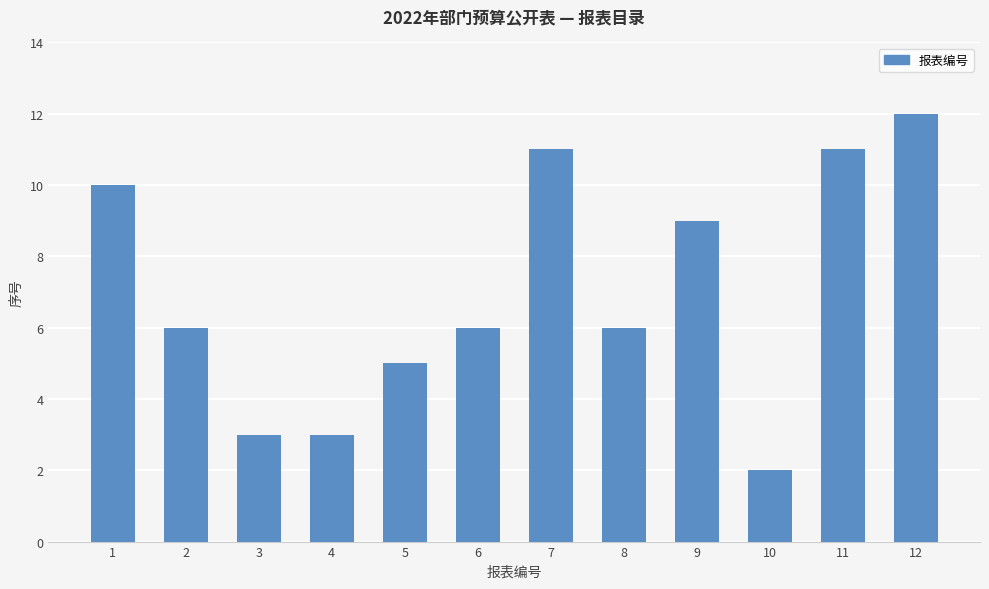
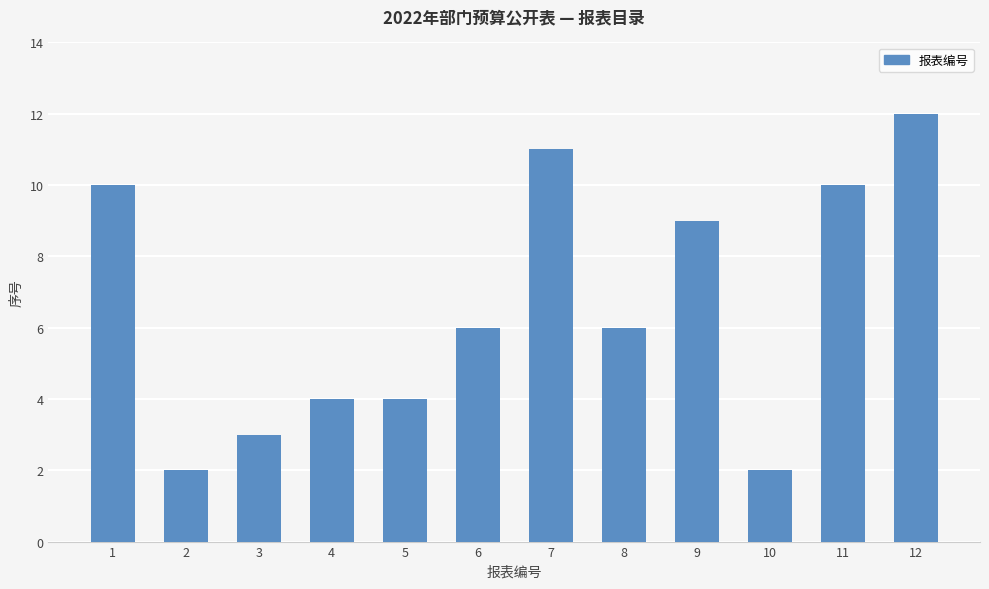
  {
    "1": 10,
-   "2": 6,
+   "2": 2,
    "3": 3,
-   "4": 3,
-   "5": 5,
+   "4": 4,
+   "5": 4,
    "6": 6,
    "7": 11,
    "8": 6,
    "9": 9,
    "10": 2,
-   "11": 11,
+   "11": 10,
    "12": 12
  }
